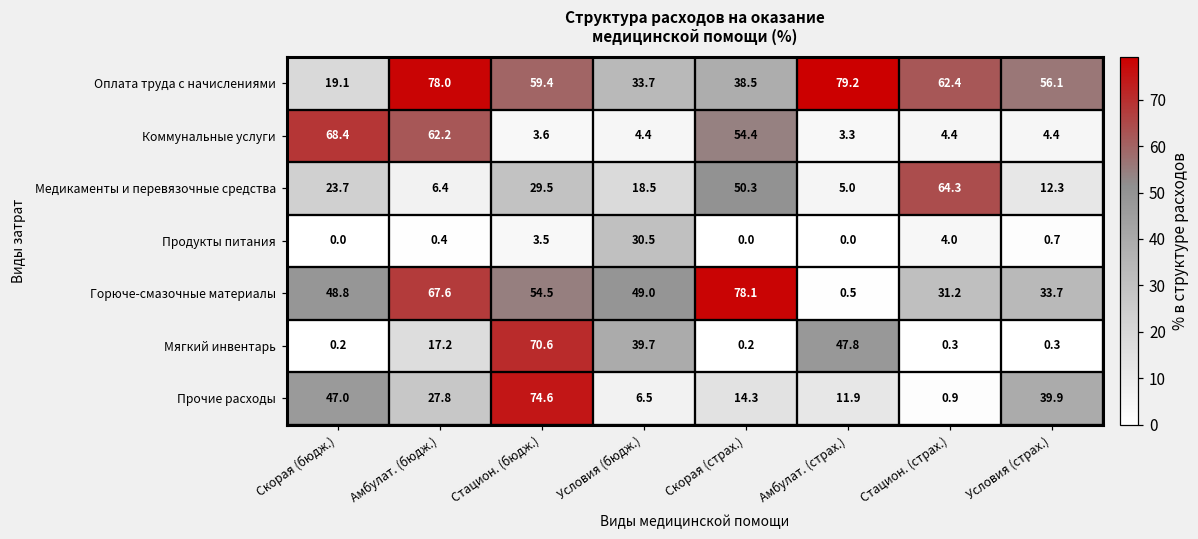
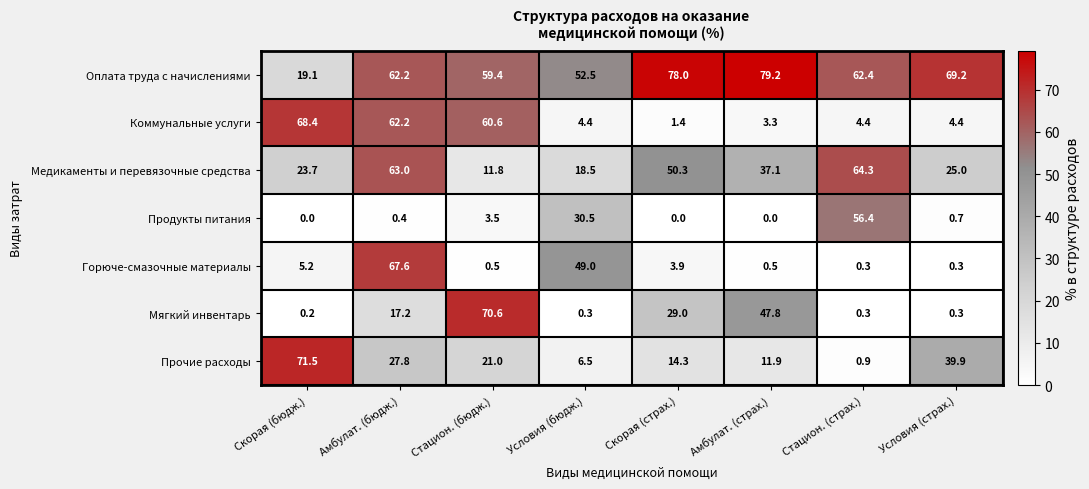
  {
    "Оплата труда с начислениями": {
      "Скорая (бюдж.)": 19.1,
-     "Амбулат. (бюдж.)": 78.0,
+     "Амбулат. (бюдж.)": 62.2,
      "Стацион. (бюдж.)": 59.4,
-     "Условия (бюдж.)": 33.7,
-     "Скорая (страх.)": 38.5,
+     "Условия (бюдж.)": 52.5,
+     "Скорая (страх.)": 78.0,
      "Амбулат. (страх.)": 79.2,
      "Стацион. (страх.)": 62.4,
-     "Условия (страх.)": 56.1
+     "Условия (страх.)": 69.2
    },
    "Коммунальные услуги": {
      "Скорая (бюдж.)": 68.4,
      "Амбулат. (бюдж.)": 62.2,
-     "Стацион. (бюдж.)": 3.6,
+     "Стацион. (бюдж.)": 60.6,
      "Условия (бюдж.)": 4.4,
-     "Скорая (страх.)": 54.4,
+     "Скорая (страх.)": 1.4,
      "Амбулат. (страх.)": 3.3,
      "Стацион. (страх.)": 4.4,
      "Условия (страх.)": 4.4
    },
    "Медикаменты и перевязочные средства": {
      "Скорая (бюдж.)": 23.7,
-     "Амбулат. (бюдж.)": 6.4,
-     "Стацион. (бюдж.)": 29.5,
+     "Амбулат. (бюдж.)": 63.0,
+     "Стацион. (бюдж.)": 11.8,
      "Условия (бюдж.)": 18.5,
      "Скорая (страх.)": 50.3,
-     "Амбулат. (страх.)": 5.0,
+     "Амбулат. (страх.)": 37.1,
      "Стацион. (страх.)": 64.3,
-     "Условия (страх.)": 12.3
+     "Условия (страх.)": 25.0
    },
    "Продукты питания": {
      "Скорая (бюдж.)": 0.0,
      "Амбулат. (бюдж.)": 0.4,
      "Стацион. (бюдж.)": 3.5,
      "Условия (бюдж.)": 30.5,
      "Скорая (страх.)": 0.0,
      "Амбулат. (страх.)": 0.0,
-     "Стацион. (страх.)": 4.0,
+     "Стацион. (страх.)": 56.4,
      "Условия (страх.)": 0.7
    },
    "Горюче-смазочные материалы": {
-     "Скорая (бюдж.)": 48.8,
+     "Скорая (бюдж.)": 5.2,
      "Амбулат. (бюдж.)": 67.6,
-     "Стацион. (бюдж.)": 54.5,
+     "Стацион. (бюдж.)": 0.5,
      "Условия (бюдж.)": 49.0,
-     "Скорая (страх.)": 78.1,
+     "Скорая (страх.)": 3.9,
      "Амбулат. (страх.)": 0.5,
-     "Стацион. (страх.)": 31.2,
-     "Условия (страх.)": 33.7
+     "Стацион. (страх.)": 0.3,
+     "Условия (страх.)": 0.3
    },
    "Мягкий инвентарь": {
      "Скорая (бюдж.)": 0.2,
      "Амбулат. (бюдж.)": 17.2,
      "Стацион. (бюдж.)": 70.6,
-     "Условия (бюдж.)": 39.7,
-     "Скорая (страх.)": 0.2,
+     "Условия (бюдж.)": 0.3,
+     "Скорая (страх.)": 29.0,
      "Амбулат. (страх.)": 47.8,
      "Стацион. (страх.)": 0.3,
      "Условия (страх.)": 0.3
    },
    "Прочие расходы": {
-     "Скорая (бюдж.)": 47.0,
+     "Скорая (бюдж.)": 71.5,
      "Амбулат. (бюдж.)": 27.8,
-     "Стацион. (бюдж.)": 74.6,
+     "Стацион. (бюдж.)": 21.0,
      "Условия (бюдж.)": 6.5,
      "Скорая (страх.)": 14.3,
      "Амбулат. (страх.)": 11.9,
      "Стацион. (страх.)": 0.9,
      "Условия (страх.)": 39.9
    }
  }
